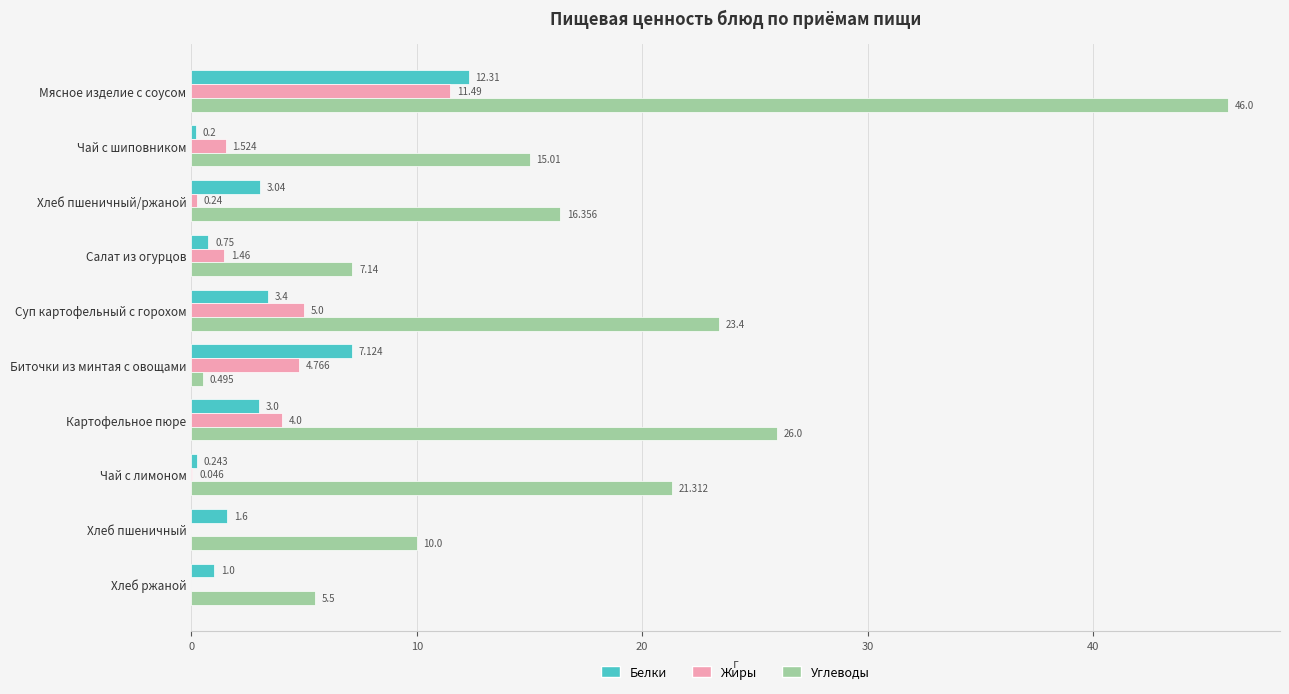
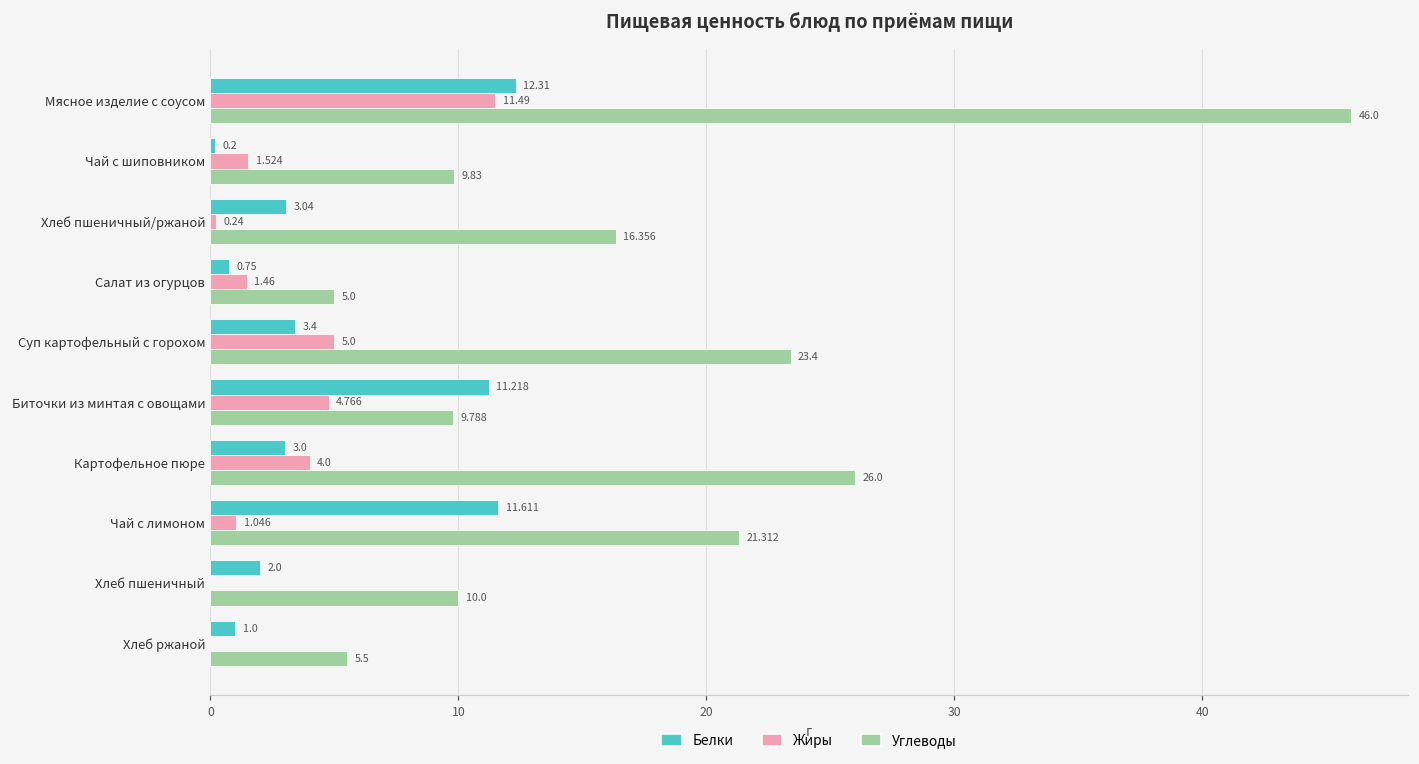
  {
    "Белки": {
      "Мясное изделие с соусом": 12.31,
      "Чай с шиповником": 0.2,
      "Хлеб пшеничный/ржаной": 3.04,
      "Салат из огурцов": 0.75,
      "Суп картофельный с горохом": 3.4,
-     "Биточки из минтая с овощами": 7.124,
+     "Биточки из минтая с овощами": 11.218,
      "Картофельное пюре": 3.0,
-     "Чай с лимоном": 0.243,
-     "Хлеб пшеничный": 1.6,
+     "Чай с лимоном": 11.611,
+     "Хлеб пшеничный": 2.0,
      "Хлеб ржаной": 1.0
    },
    "Жиры": {
      "Мясное изделие с соусом": 11.49,
      "Чай с шиповником": 1.524,
      "Хлеб пшеничный/ржаной": 0.24,
      "Салат из огурцов": 1.46,
      "Суп картофельный с горохом": 5.0,
      "Биточки из минтая с овощами": 4.766,
      "Картофельное пюре": 4.0,
-     "Чай с лимоном": 0.046
+     "Чай с лимоном": 1.046
    },
    "Углеводы": {
      "Мясное изделие с соусом": 46.0,
-     "Чай с шиповником": 15.01,
+     "Чай с шиповником": 9.83,
      "Хлеб пшеничный/ржаной": 16.356,
-     "Салат из огурцов": 7.14,
+     "Салат из огурцов": 5.0,
      "Суп картофельный с горохом": 23.4,
-     "Биточки из минтая с овощами": 0.495,
+     "Биточки из минтая с овощами": 9.788,
      "Картофельное пюре": 26.0,
      "Чай с лимоном": 21.312,
      "Хлеб пшеничный": 10.0,
      "Хлеб ржаной": 5.5
    }
  }
